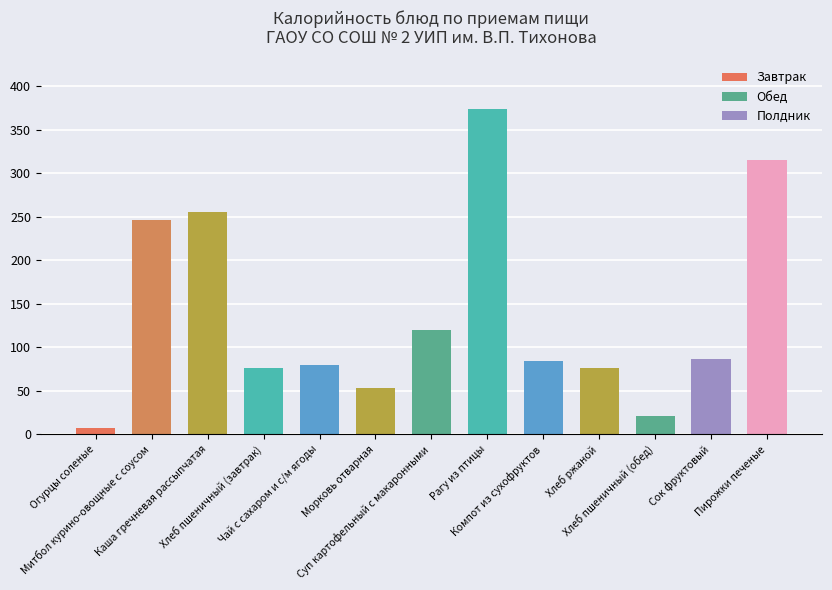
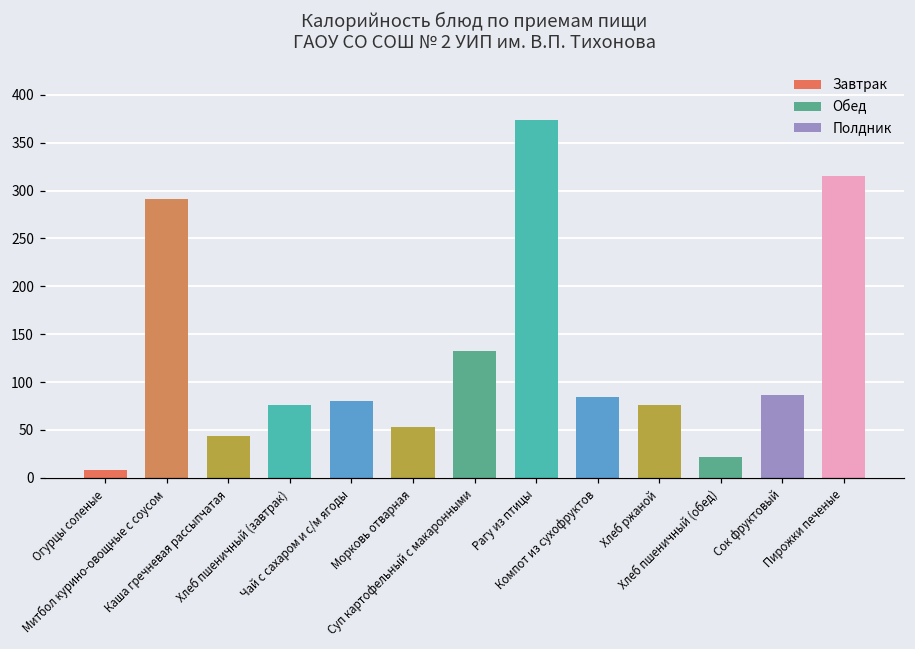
  {
    "Огурцы соленые": 10,
-   "Митбол курино-овощные с соусом": 250,
-   "Каша гречневая рассыпчатая": 260,
+   "Митбол курино-овощные с соусом": 290,
+   "Каша гречневая рассыпчатая": 40,
    "Хлеб пшеничный (завтрак)": 80,
    "Чай с сахаром и с/м ягоды": 80,
    "Морковь отварная": 50,
-   "Суп картофельный с макаронными": 120,
+   "Суп картофельный с макаронными": 130,
    "Рагу из птицы": 370,
    "Компот из сухофруктов": 80,
    "Хлеб ржаной": 80,
    "Хлеб пшеничный (обед)": 20,
    "Сок фруктовый": 90,
    "Пирожки печеные": 320
  }
